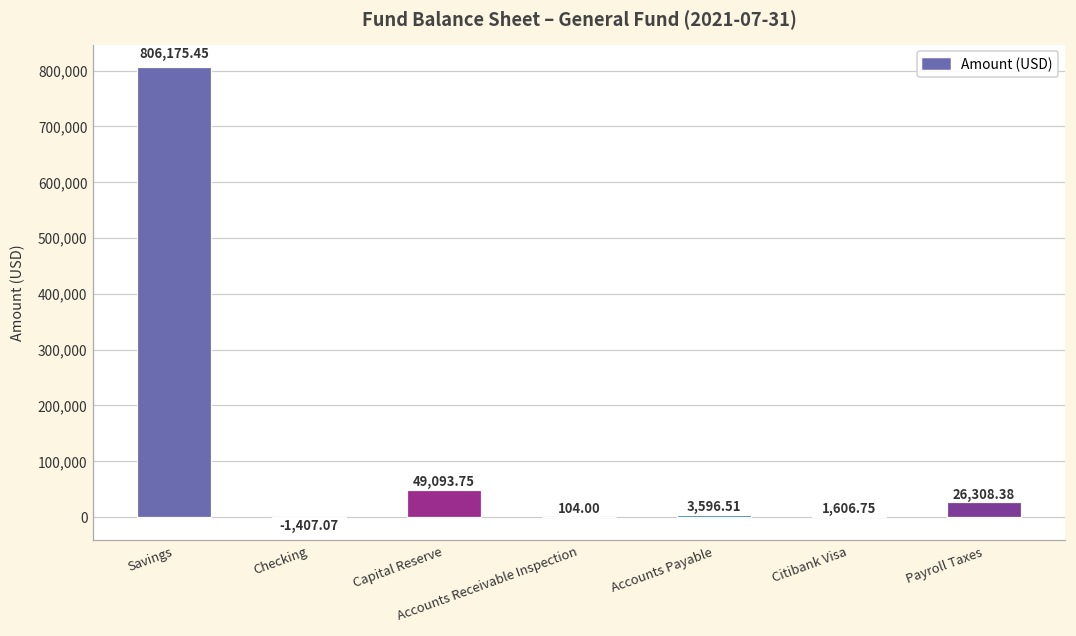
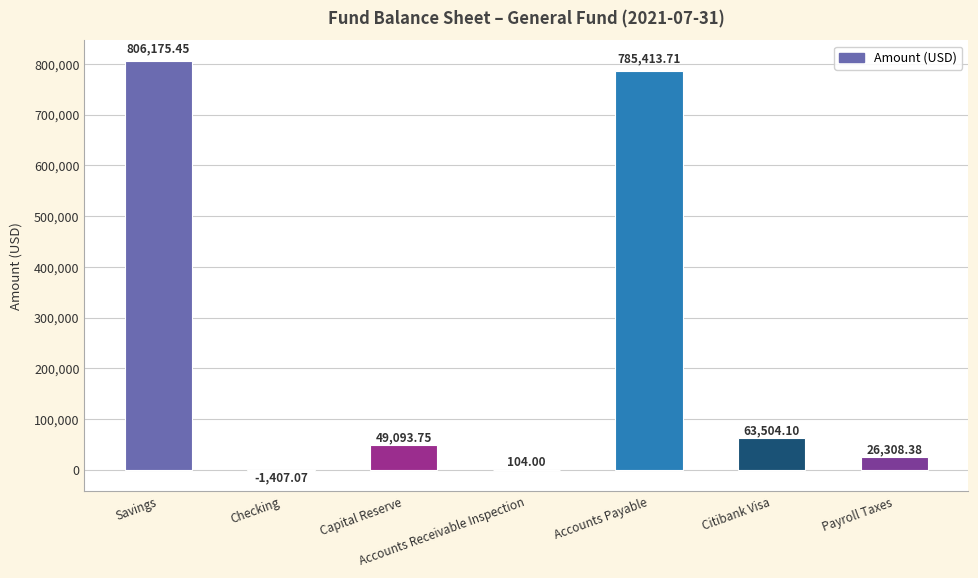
  {
    "Savings": "806,175.45",
    "Checking": "-1,407.07",
    "Capital Reserve": "49,093.75",
    "Accounts Receivable Inspection": "104.00",
-   "Accounts Payable": "3,596.51",
-   "Citibank Visa": "1,606.75",
+   "Accounts Payable": "785,413.71",
+   "Citibank Visa": "63,504.10",
    "Payroll Taxes": "26,308.38"
  }
